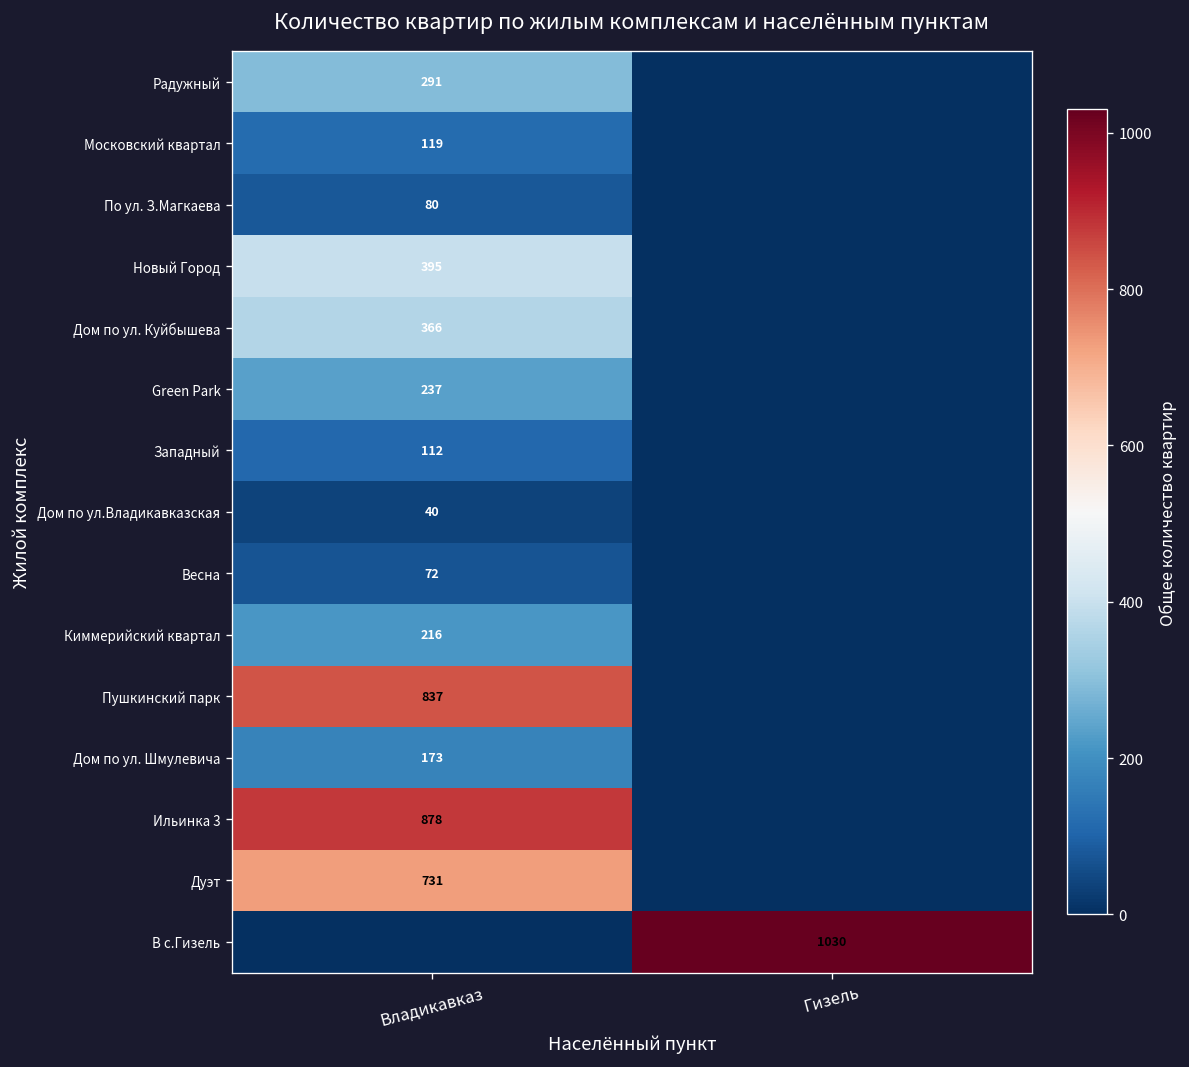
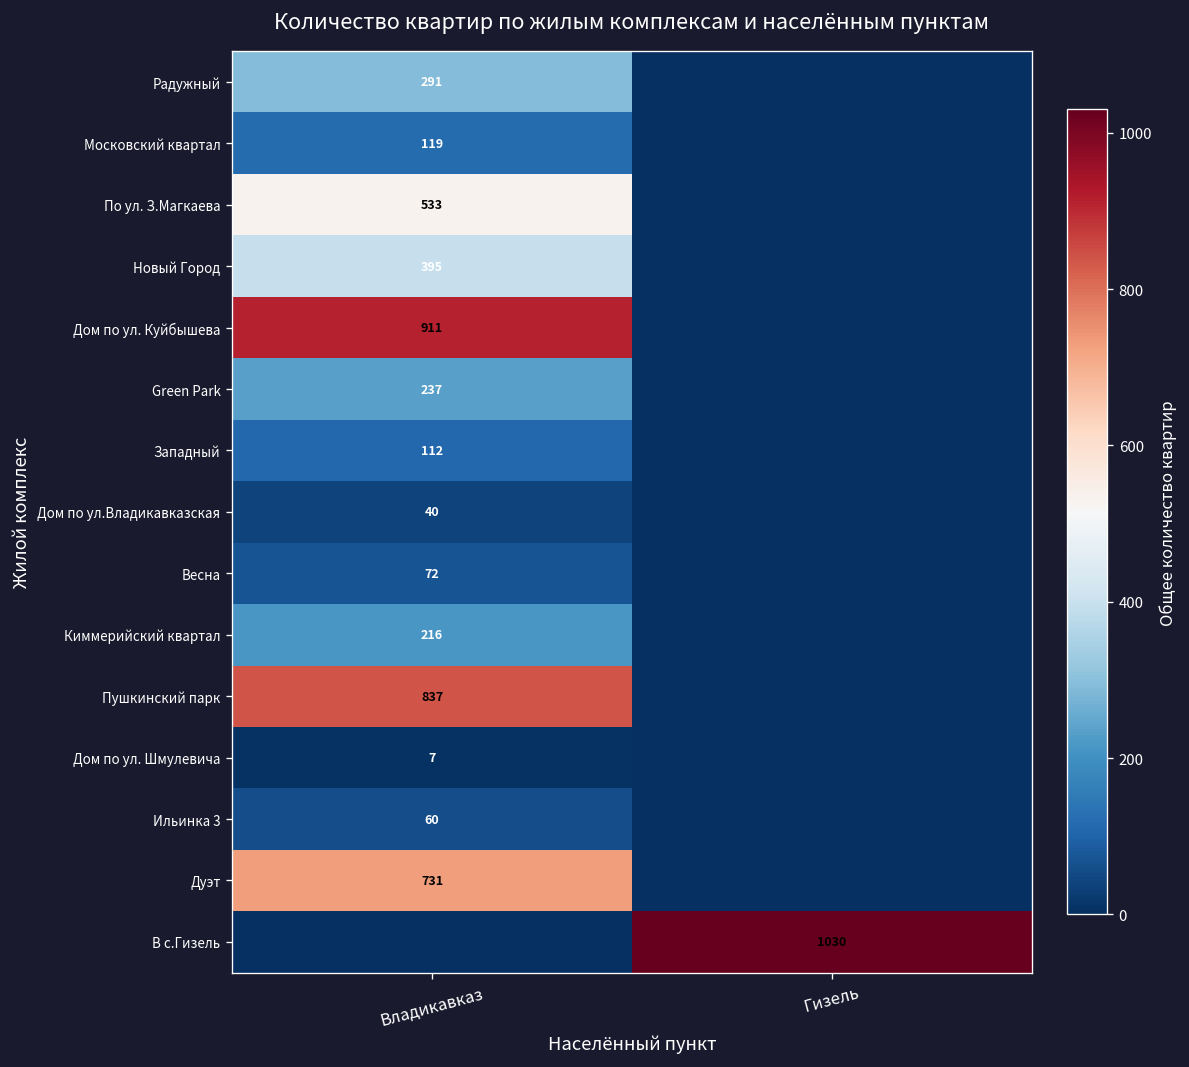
  {
    "Радужный": {
      "Владикавказ": 291
    },
    "Московский квартал": {
      "Владикавказ": 119
    },
    "По ул. З.Магкаева": {
-     "Владикавказ": 80
+     "Владикавказ": 533
    },
    "Новый Город": {
      "Владикавказ": 395
    },
    "Дом по ул. Куйбышева": {
-     "Владикавказ": 366
+     "Владикавказ": 911
    },
    "Green Park": {
      "Владикавказ": 237
    },
    "Западный": {
      "Владикавказ": 112
    },
    "Дом по ул.Владикавказская": {
      "Владикавказ": 40
    },
    "Весна": {
      "Владикавказ": 72
    },
    "Киммерийский квартал": {
      "Владикавказ": 216
    },
    "Пушкинский парк": {
      "Владикавказ": 837
    },
    "Дом по ул. Шмулевича": {
-     "Владикавказ": 173
+     "Владикавказ": 7
    },
    "Ильинка 3": {
-     "Владикавказ": 878
+     "Владикавказ": 60
    },
    "Дуэт": {
      "Владикавказ": 731
    },
    "В с.Гизель": {
      "Гизель": 1030
    }
  }
